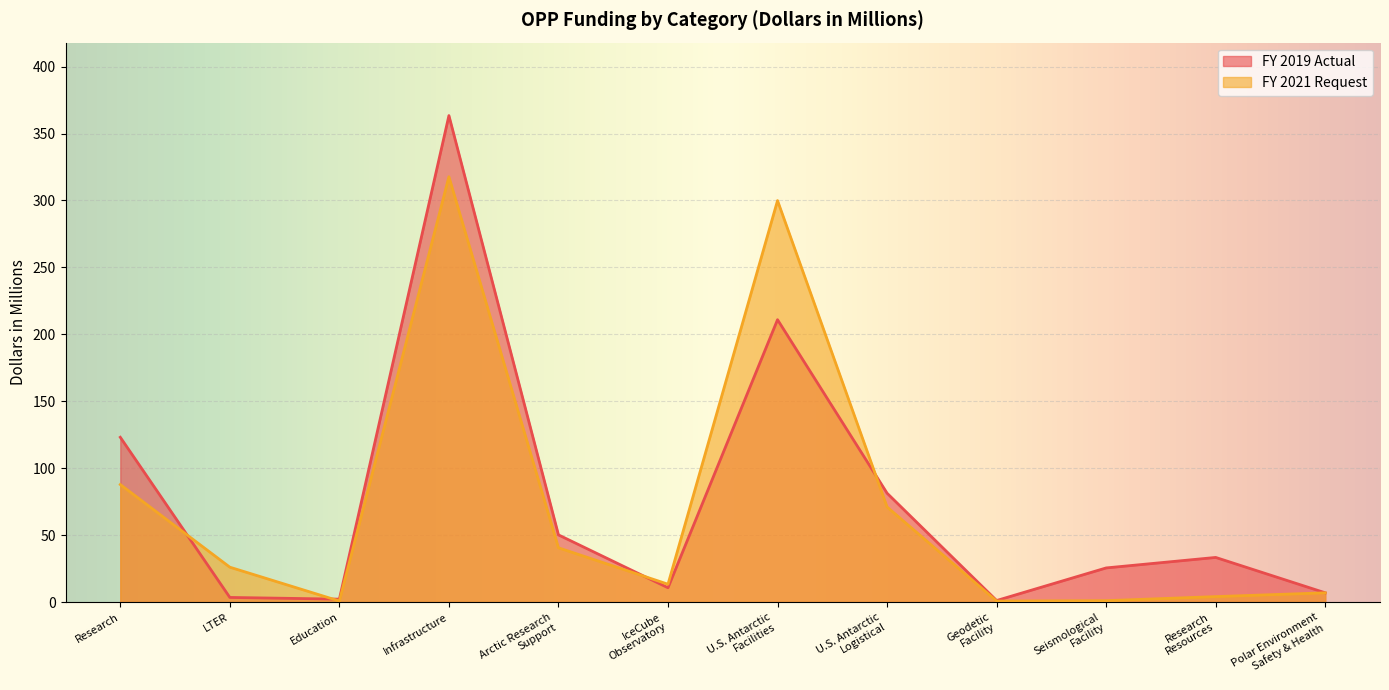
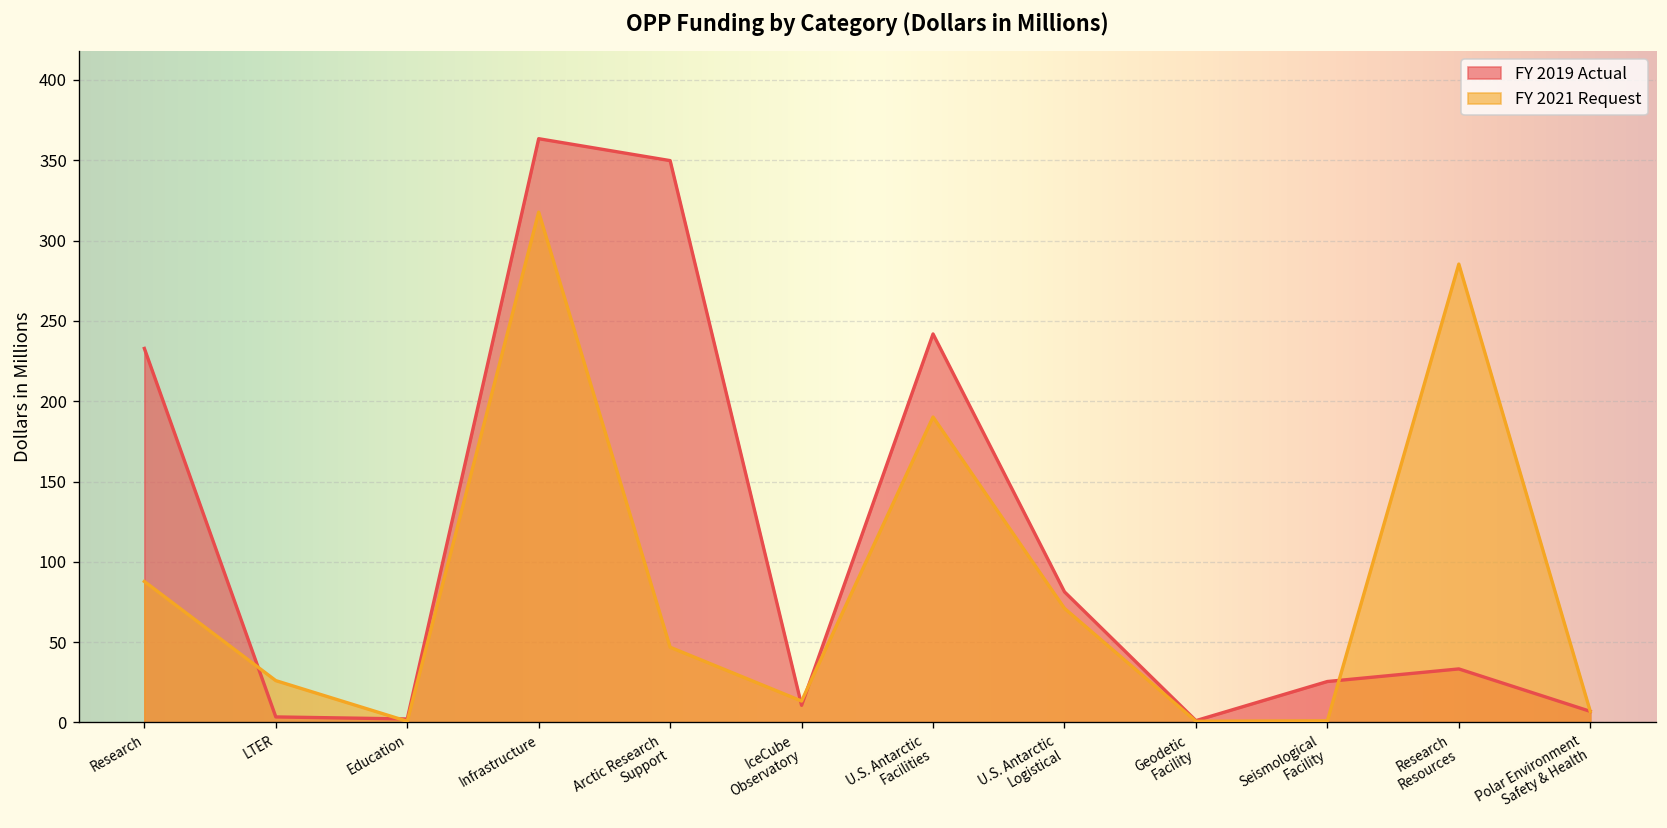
  {
    "FY 2019 Actual": {
-     "Research": 123,
+     "Research": 233,
      "LTER": 3,
      "Infrastructure": 363,
-     "Arctic Research Support": 50,
+     "Arctic Research Support": 350,
      "IceCube Observatory": 11,
-     "U.S. Antarctic Facilities": 211,
+     "U.S. Antarctic Facilities": 242,
      "U.S. Antarctic Logistical": 81,
      "Seismological Facility": 25,
      "Research Resources": 33
    },
    "FY 2021 Request": {
      "Research": 88,
      "LTER": 26,
      "Infrastructure": 318,
-     "Arctic Research Support": 41,
+     "Arctic Research Support": 47,
      "IceCube Observatory": 13,
-     "U.S. Antarctic Facilities": 300,
+     "U.S. Antarctic Facilities": 190,
      "U.S. Antarctic Logistical": 71,
      "Seismological Facility": 1,
-     "Research Resources": 4
+     "Research Resources": 285
    }
  }
